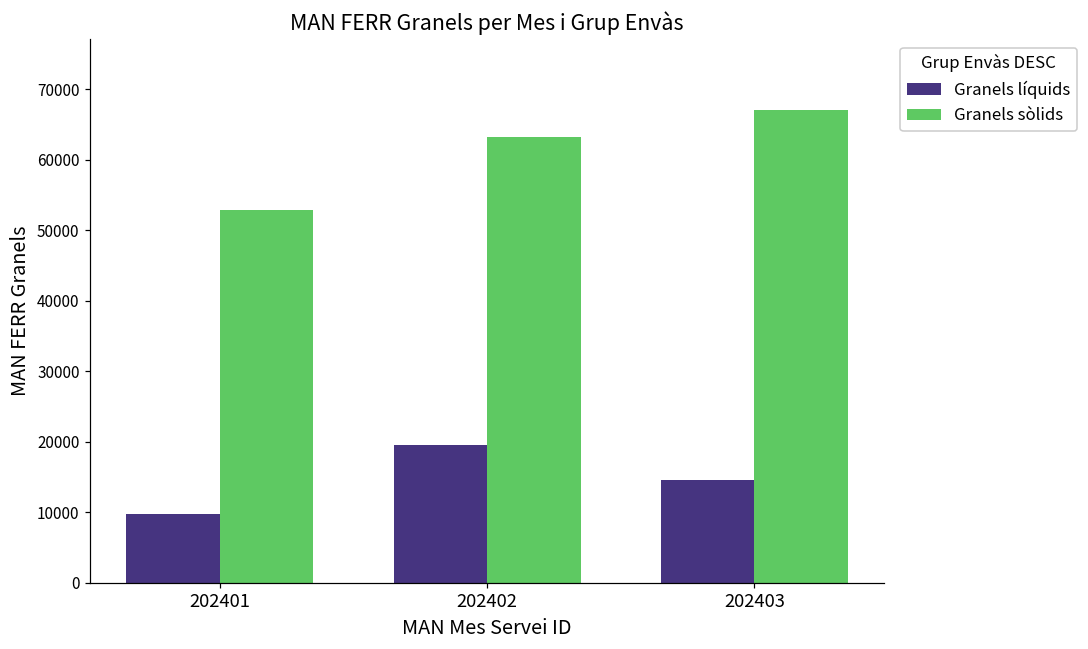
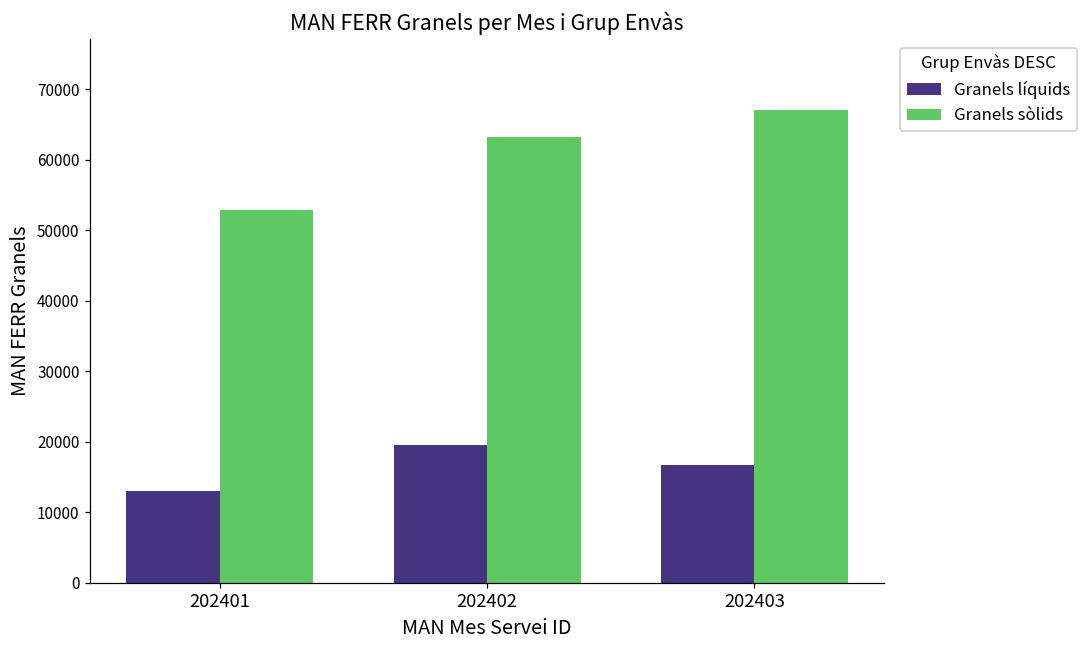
  {
    "Granels líquids": {
-     "202401": 10000,
+     "202401": 13000,
      "202402": 20000,
-     "202403": 15000
+     "202403": 17000
    },
    "Granels sòlids": {
      "202401": 53000,
      "202402": 63000,
      "202403": 67000
    }
  }
